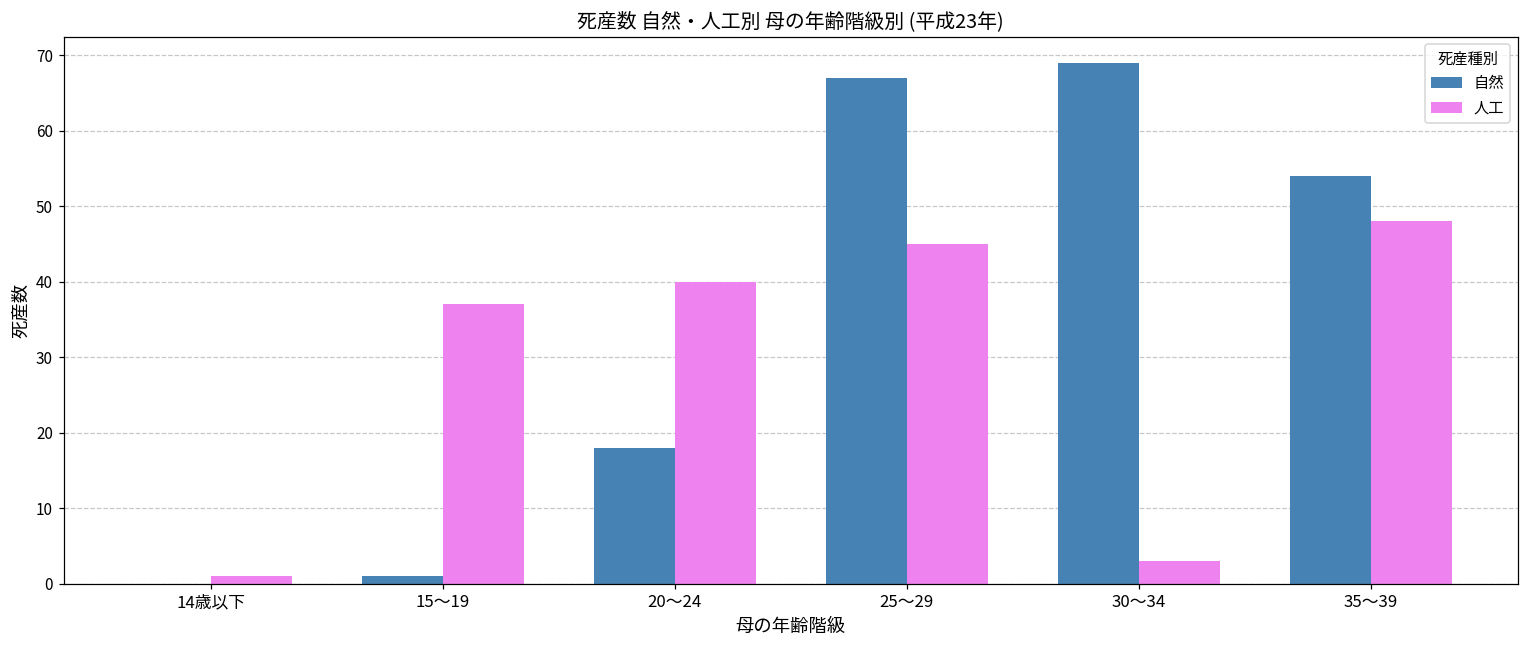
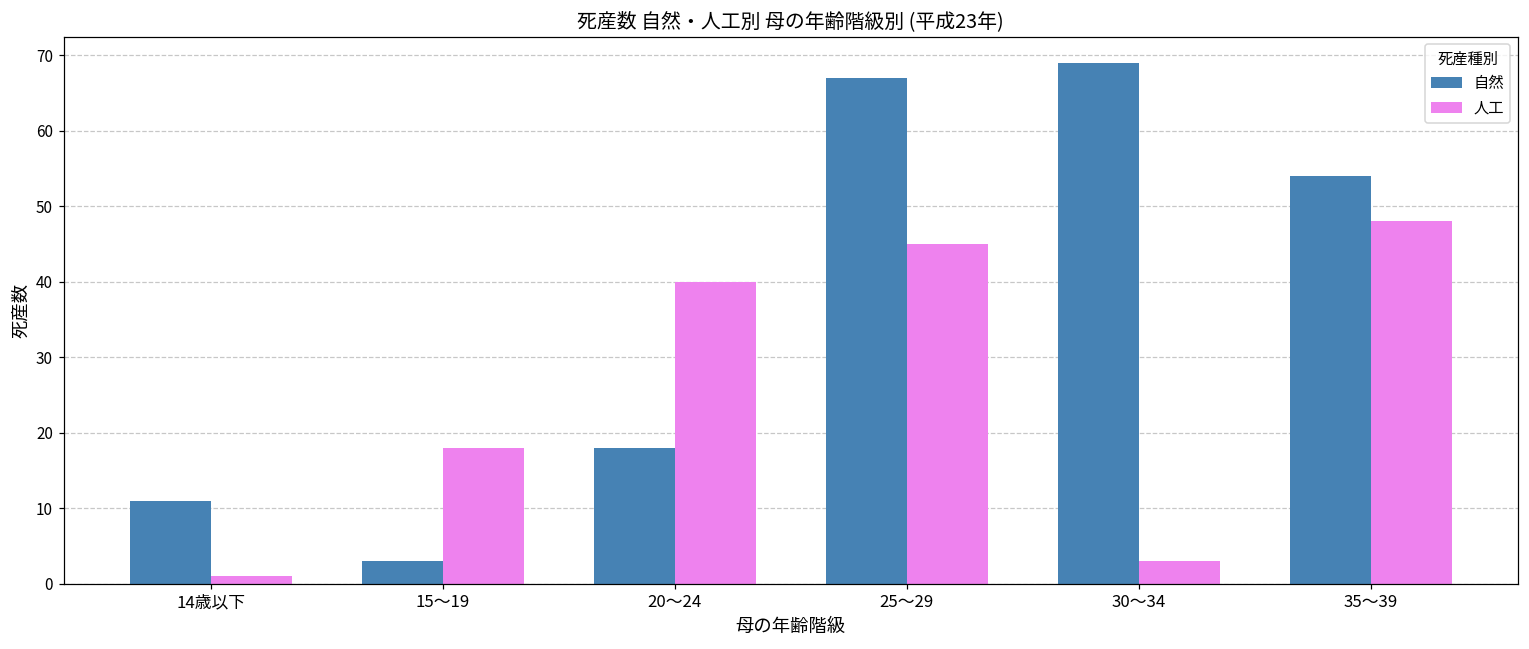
  {
    "自然": {
-     "14歳以下": 0,
-     "15～19": 1,
+     "14歳以下": 11,
+     "15～19": 3,
      "20～24": 18,
      "25～29": 67,
      "30～34": 69,
      "35～39": 54
    },
    "人工": {
      "14歳以下": 1,
-     "15～19": 37,
+     "15～19": 18,
      "20～24": 40,
      "25～29": 45,
      "30～34": 3,
      "35～39": 48
    }
  }
